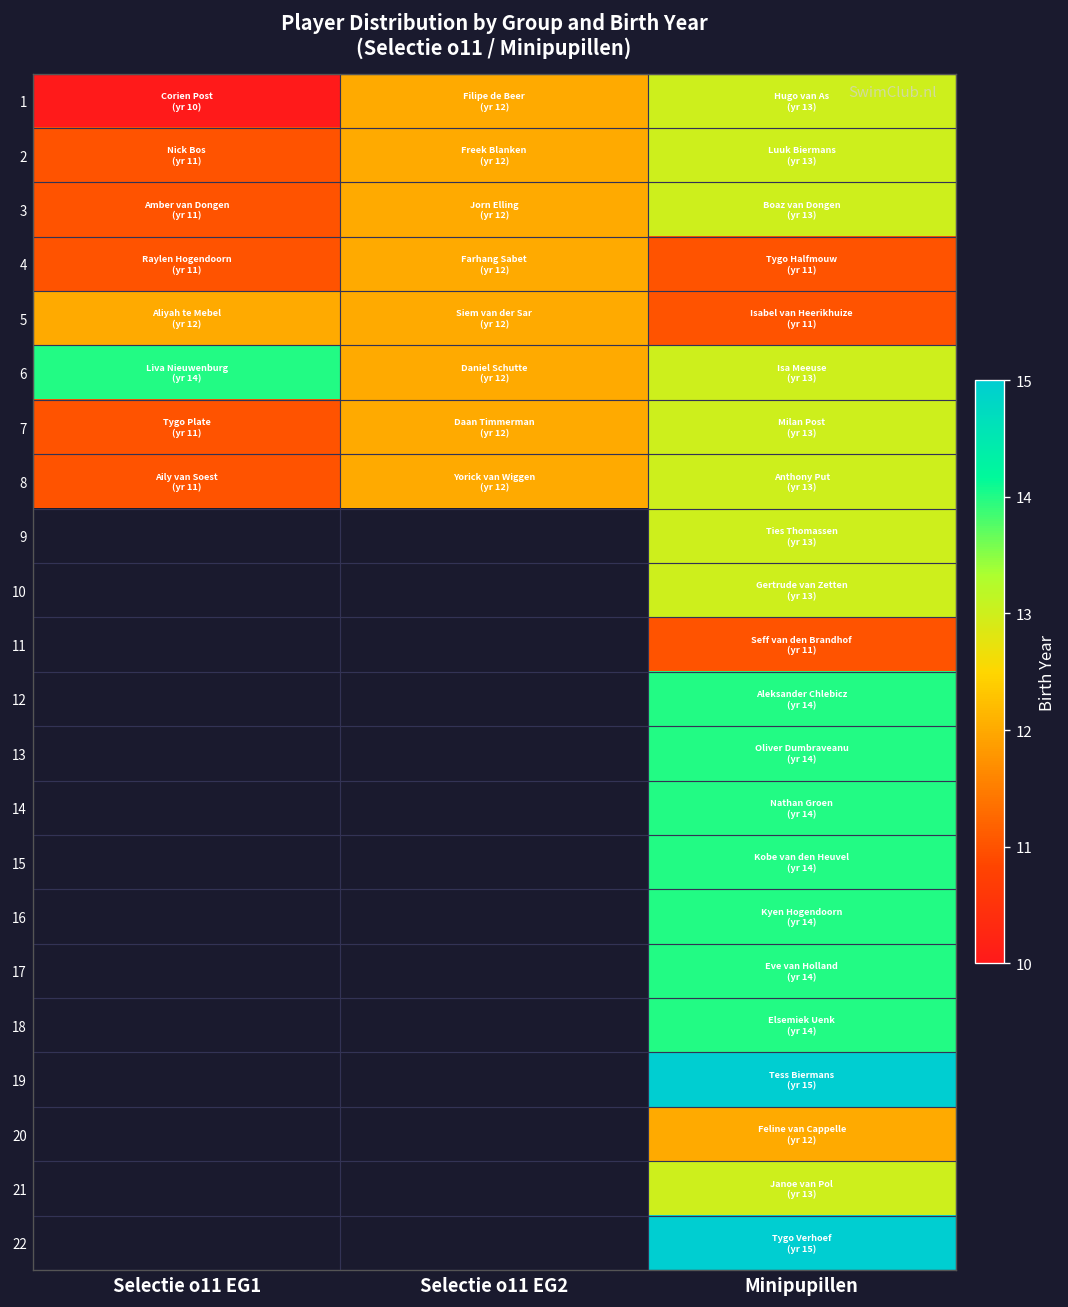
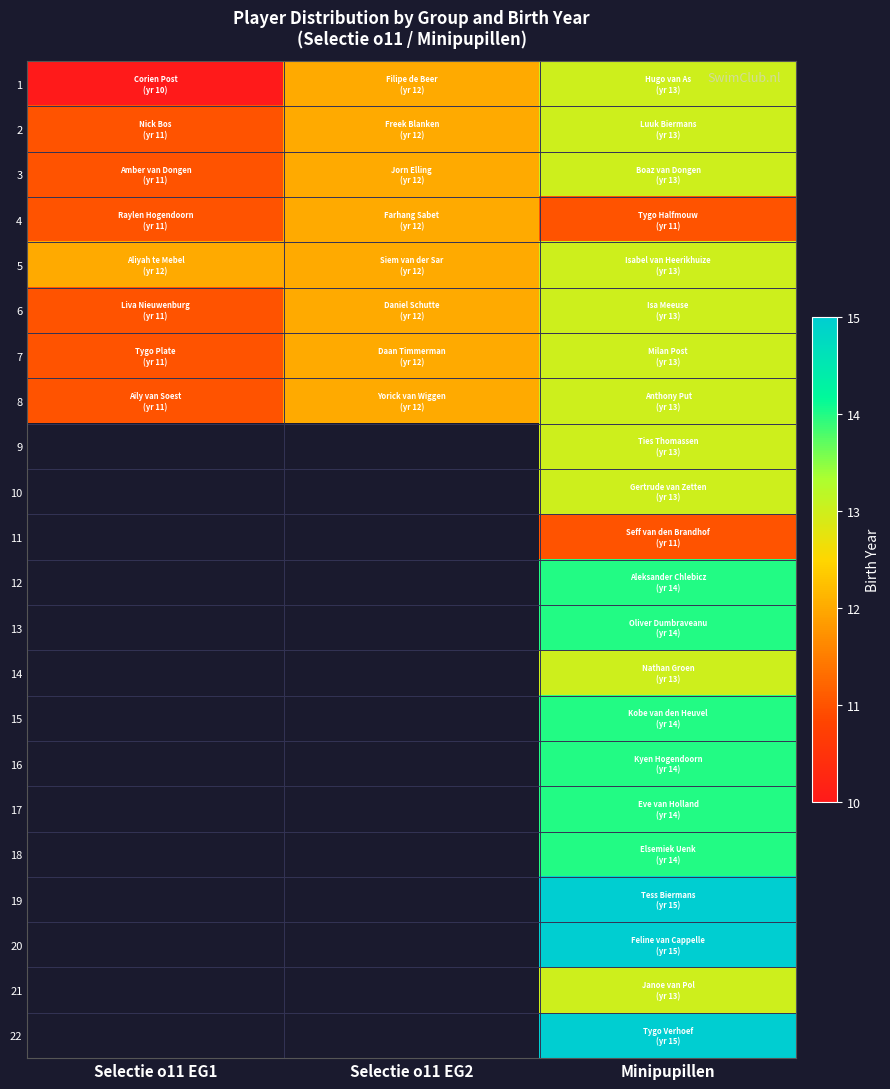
  {
    "1": {
      "Selectie o11 EG1": 10,
      "Selectie o11 EG2": 12
    },
    "2": {
      "Selectie o11 EG1": 11,
      "Selectie o11 EG2": 12,
      "Minipupillen": 13
    },
    "3": {
      "Selectie o11 EG1": 11,
      "Selectie o11 EG2": 12,
      "Minipupillen": 13
    },
    "4": {
      "Selectie o11 EG1": 11,
      "Selectie o11 EG2": 12,
      "Minipupillen": 11
    },
    "5": {
      "Selectie o11 EG1": 12,
      "Selectie o11 EG2": 12,
-     "Minipupillen": 11
+     "Minipupillen": 13
    },
    "6": {
-     "Selectie o11 EG1": 14,
+     "Selectie o11 EG1": 11,
      "Selectie o11 EG2": 12,
      "Minipupillen": 13
    },
    "7": {
      "Selectie o11 EG1": 11,
      "Selectie o11 EG2": 12,
      "Minipupillen": 13
    },
    "8": {
      "Selectie o11 EG1": 11,
      "Selectie o11 EG2": 12,
      "Minipupillen": 13
    },
    "9": {
      "Minipupillen": 13
    },
    "10": {
      "Minipupillen": 13
    },
    "11": {
      "Minipupillen": 11
    },
    "12": {
      "Minipupillen": 14
    },
    "13": {
      "Minipupillen": 14
    },
    "14": {
-     "Minipupillen": 14
+     "Minipupillen": 13
    },
    "15": {
      "Minipupillen": 14
    },
    "16": {
      "Minipupillen": 14
    },
    "17": {
      "Minipupillen": 14
    },
    "18": {
      "Minipupillen": 14
    },
    "19": {
      "Minipupillen": 15
    },
    "20": {
-     "Minipupillen": 12
+     "Minipupillen": 15
    },
    "21": {
      "Minipupillen": 13
    },
    "22": {
      "Minipupillen": 15
    }
  }
